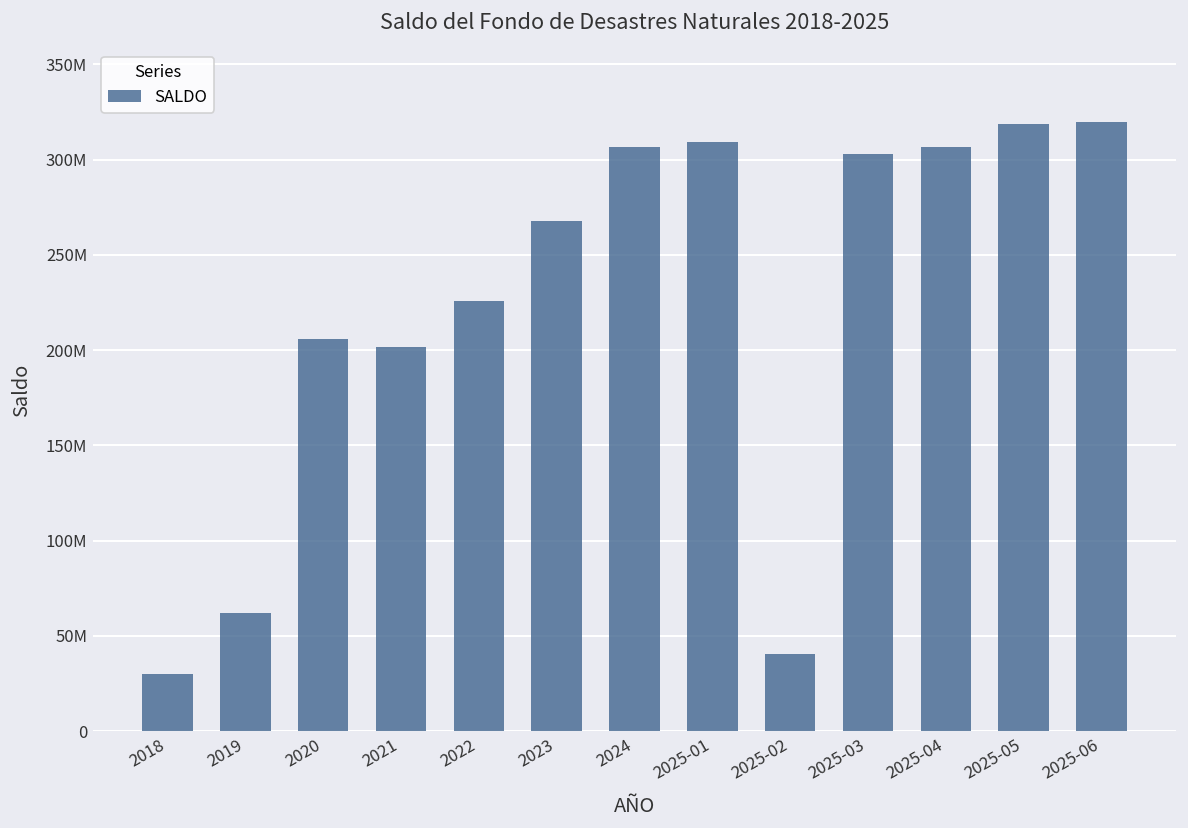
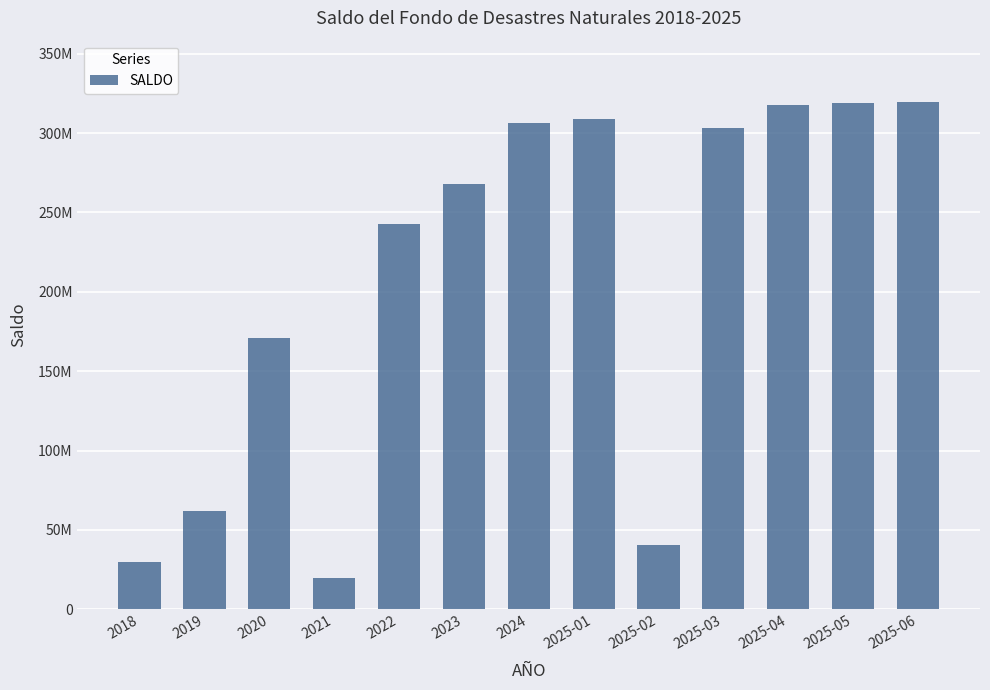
  {
    "2018": 30000000,
    "2019": 62000000,
-   "2020": 206000000,
-   "2021": 201000000,
-   "2022": 226000000,
+   "2020": 171000000,
+   "2021": 20000000,
+   "2022": 242000000,
    "2023": 268000000,
    "2024": 307000000,
    "2025-01": 309000000,
    "2025-02": 40000000,
    "2025-03": 303000000,
-   "2025-04": 307000000,
+   "2025-04": 318000000,
    "2025-05": 319000000,
    "2025-06": 320000000
  }
